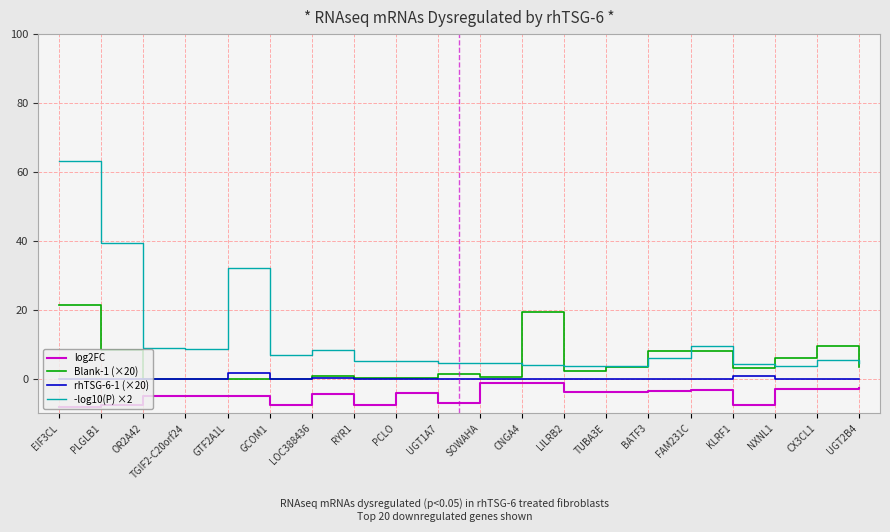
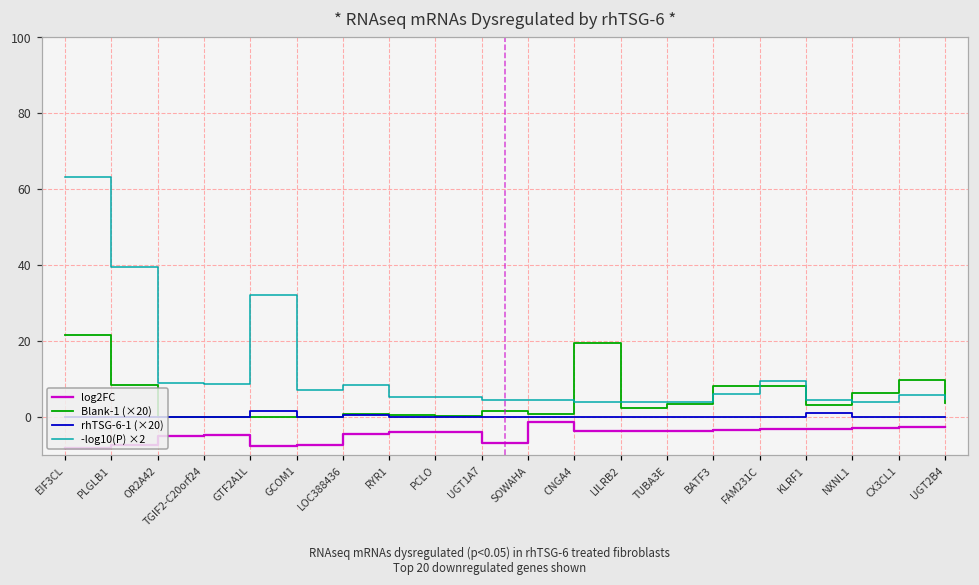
  {
    "log2FC": {
      "TGIF2-C20orf24": -5,
-     "GTF2A1L": -5,
+     "GTF2A1L": -8,
      "GCOM1": -8,
      "LOC388436": -4,
-     "RYR1": -8,
+     "RYR1": -4,
      "PCLO": -4,
      "UGT1A7": -7,
      "SOWAHA": -1,
-     "CNGA4": -1,
+     "CNGA4": -4,
      "LILRB2": -4,
      "TUBA3E": -4,
      "BATF3": -4,
      "FAM231C": -3,
-     "KLRF1": -8,
+     "KLRF1": -3,
      "NXNL1": -3,
      "CX3CL1": -3,
      "UGT2B4": -3
    },
    "Blank-1 (×20)": {
      "EIF3CL": 21,
      "GTF2A1L": 0,
      "UGT1A7": 1,
      "CNGA4": 19,
      "LILRB2": 2,
      "BATF3": 8,
      "FAM231C": 8,
      "KLRF1": 3,
      "NXNL1": 6,
      "CX3CL1": 10,
      "UGT2B4": 4
    },
    "rhTSG-6-1 (×20)": {
      "GTF2A1L": 2,
      "UGT1A7": 0,
      "CNGA4": 0,
      "LILRB2": 0,
      "TUBA3E": 0,
      "BATF3": 0,
      "FAM231C": 0,
      "KLRF1": 1,
      "NXNL1": 0,
      "CX3CL1": 0,
      "UGT2B4": 0
    },
    "-log10(P) ×2": {
      "EIF3CL": 63,
      "PLGLB1": 40,
      "OR2A42": 9,
      "TGIF2-C20orf24": 9,
      "GTF2A1L": 32,
      "GCOM1": 7,
      "LOC388436": 8,
      "RYR1": 5,
      "PCLO": 5,
      "UGT1A7": 5,
      "SOWAHA": 5,
      "CNGA4": 4,
      "LILRB2": 4,
      "BATF3": 6,
      "FAM231C": 9,
      "KLRF1": 4,
      "NXNL1": 4,
      "CX3CL1": 6,
      "UGT2B4": 5
    }
  }
